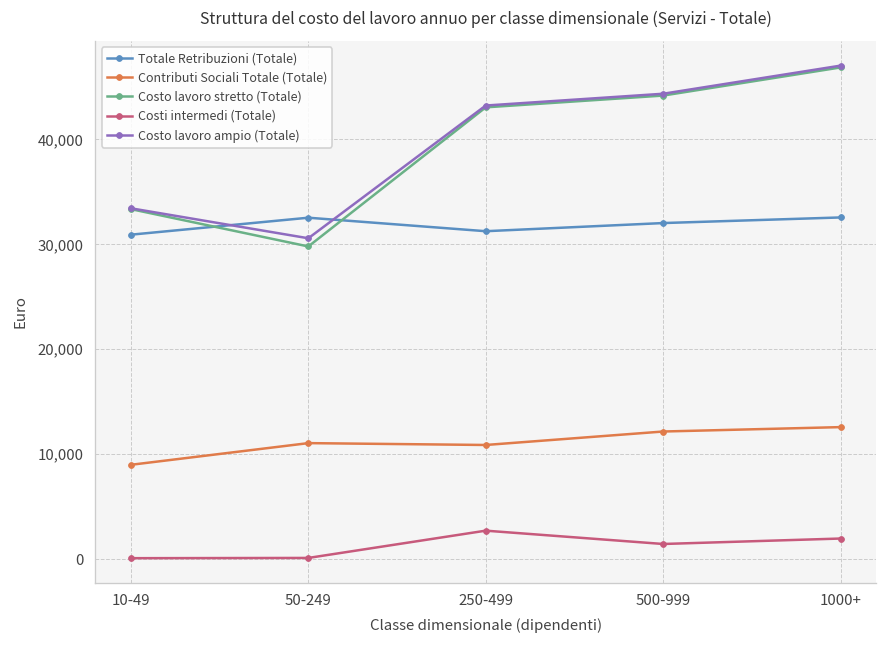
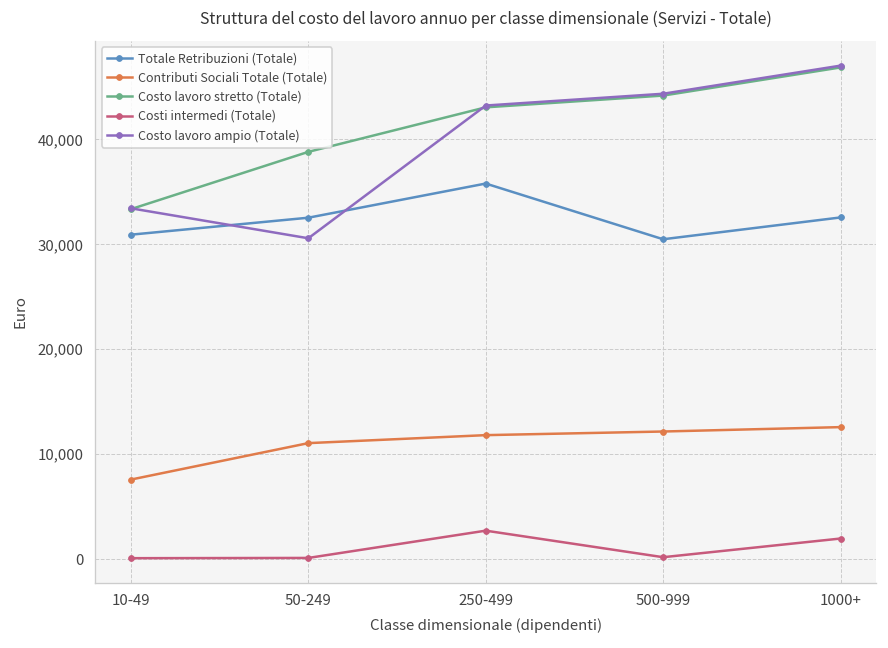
  {
    "Totale Retribuzioni (Totale)": {
      "10-49": "31,000",
      "50-249": "33,000",
-     "250-499": "31,000",
-     "500-999": "32,000",
+     "250-499": "36,000",
+     "500-999": "30,000",
      "1000+": "33,000"
    },
    "Contributi Sociali Totale (Totale)": {
-     "10-49": "9,000",
+     "10-49": "8,000",
      "50-249": "11,000",
-     "250-499": "11,000",
+     "250-499": "12,000",
      "500-999": "12,000",
      "1000+": "13,000"
    },
    "Costo lavoro stretto (Totale)": {
-     "50-249": "30,000"
+     "50-249": "39,000"
    },
    "Costi intermedi (Totale)": {
      "10-49": "0",
      "50-249": "0",
      "250-499": "3,000",
-     "500-999": "1,000",
+     "500-999": "0",
      "1000+": "2,000"
    },
    "Costo lavoro ampio (Totale)": {
      "50-249": "31,000"
    }
  }
